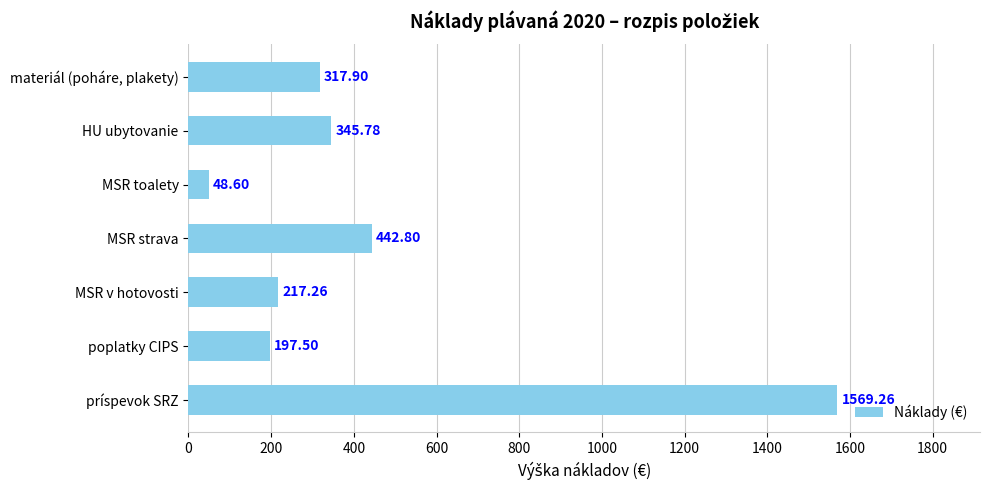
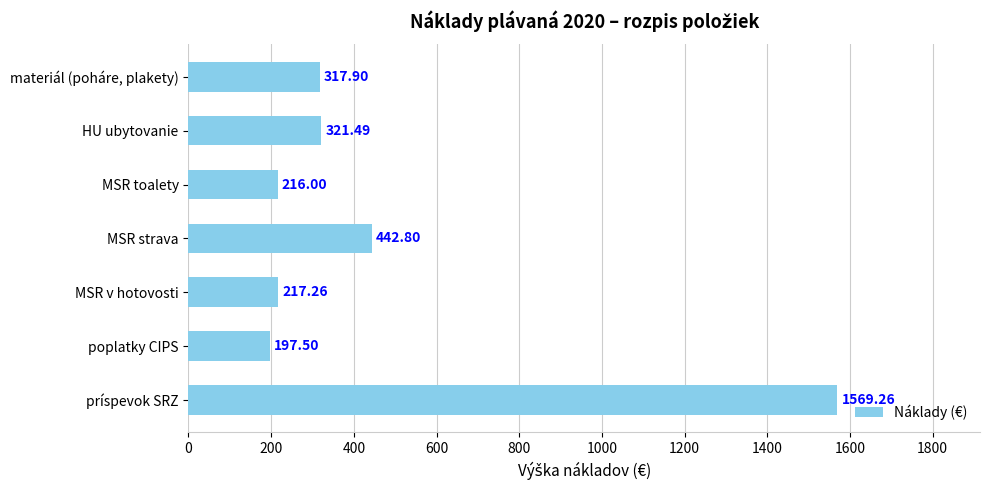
  {
    "materiál (poháre, plakety)": 317.90,
-   "HU ubytovanie": 345.78,
-   "MSR toalety": 48.60,
+   "HU ubytovanie": 321.49,
+   "MSR toalety": 216.00,
    "MSR strava": 442.80,
    "MSR v hotovosti": 217.26,
    "poplatky CIPS": 197.50,
    "príspevok SRZ": 1569.26
  }
